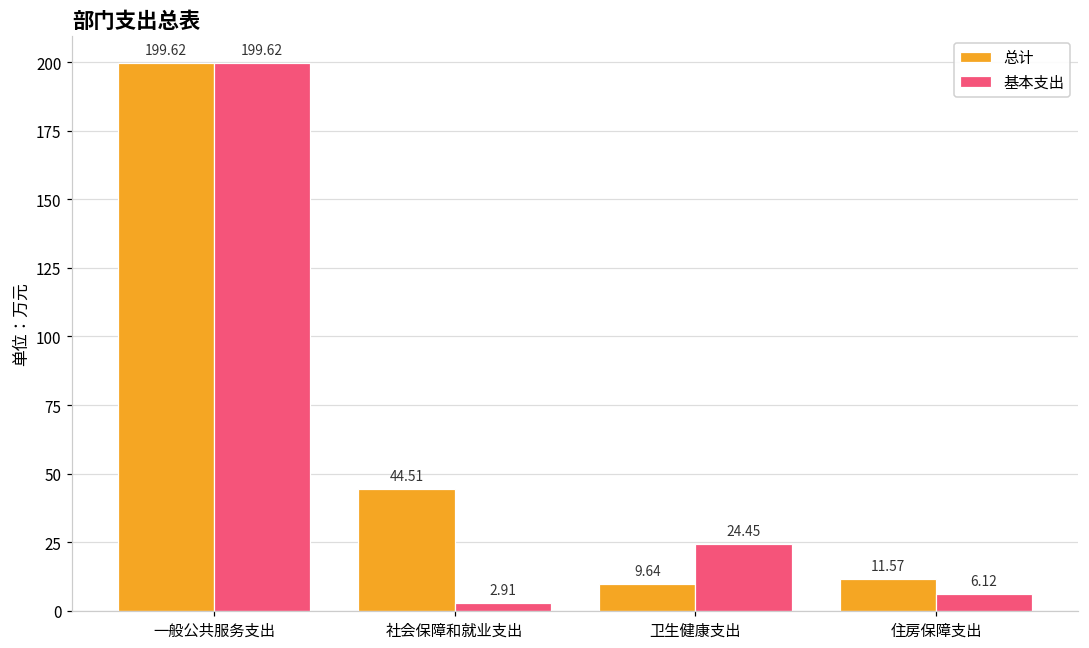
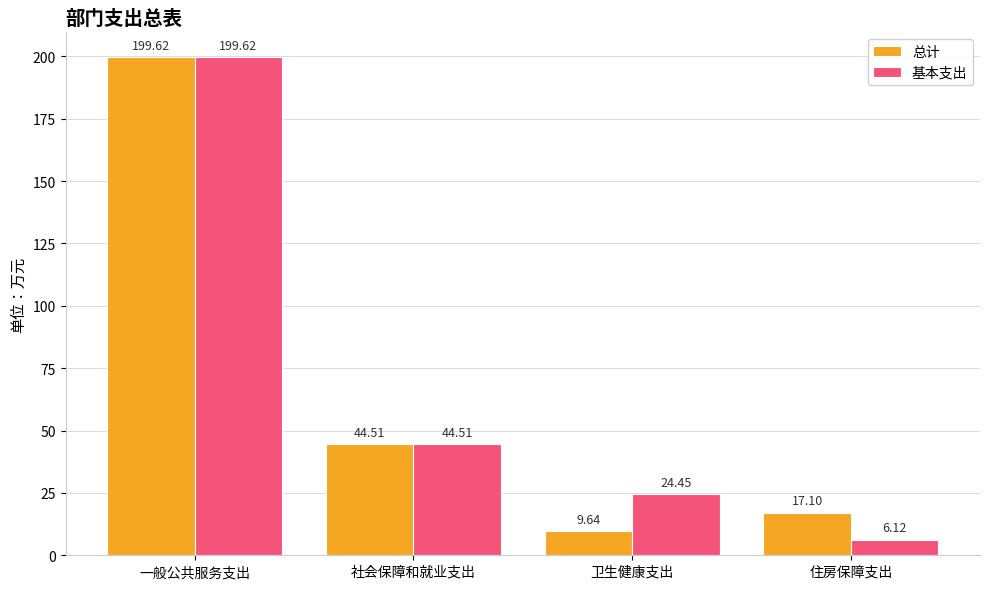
  {
    "总计": {
      "一般公共服务支出": 199.62,
      "社会保障和就业支出": 44.51,
      "卫生健康支出": 9.64,
-     "住房保障支出": 11.57
+     "住房保障支出": 17.10
    },
    "基本支出": {
      "一般公共服务支出": 199.62,
-     "社会保障和就业支出": 2.91,
+     "社会保障和就业支出": 44.51,
      "卫生健康支出": 24.45,
      "住房保障支出": 6.12
    }
  }
